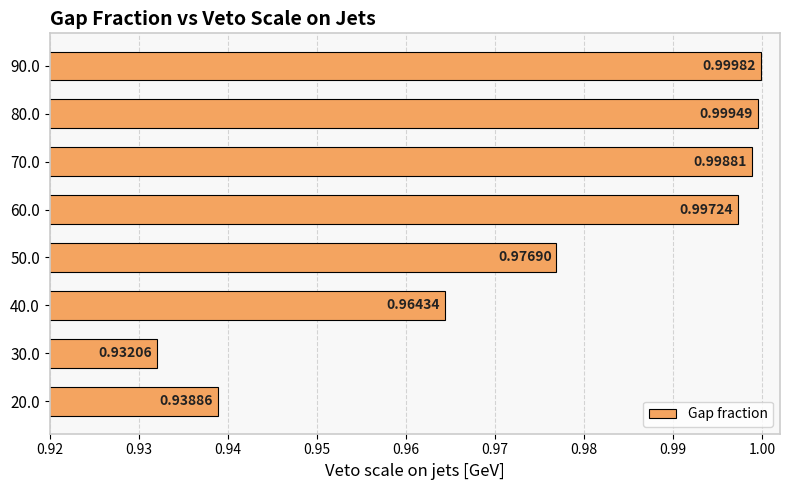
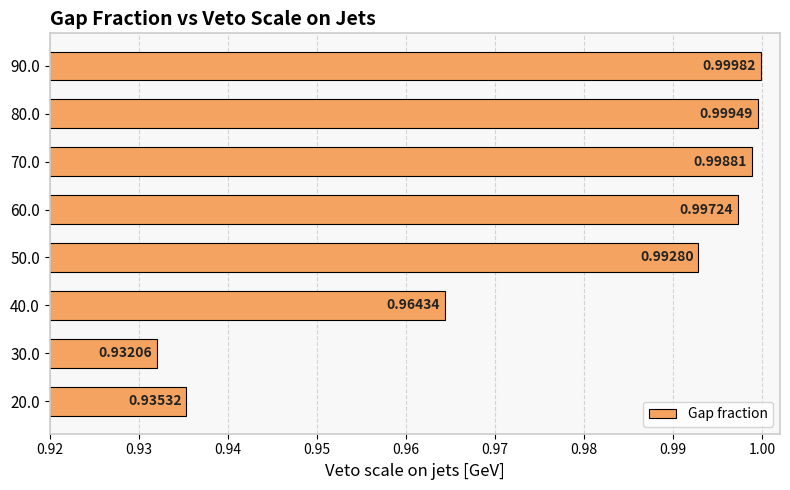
  {
    "90.0": 0.99982,
    "80.0": 0.99949,
    "70.0": 0.99881,
    "60.0": 0.99724,
-   "50.0": 0.97690,
+   "50.0": 0.99280,
    "40.0": 0.96434,
    "30.0": 0.93206,
-   "20.0": 0.93886
+   "20.0": 0.93532
  }
